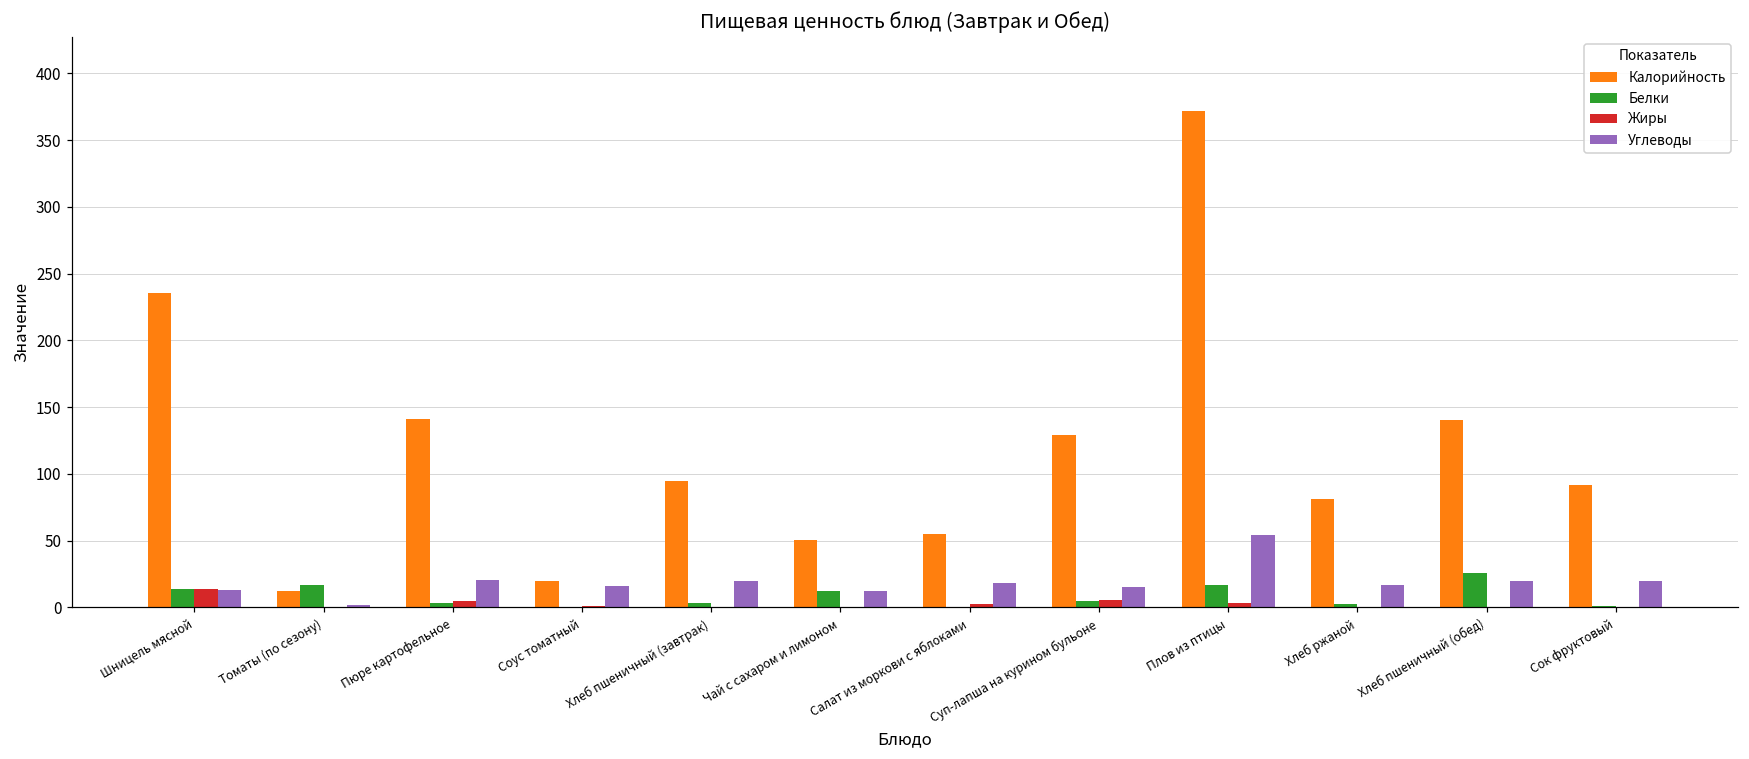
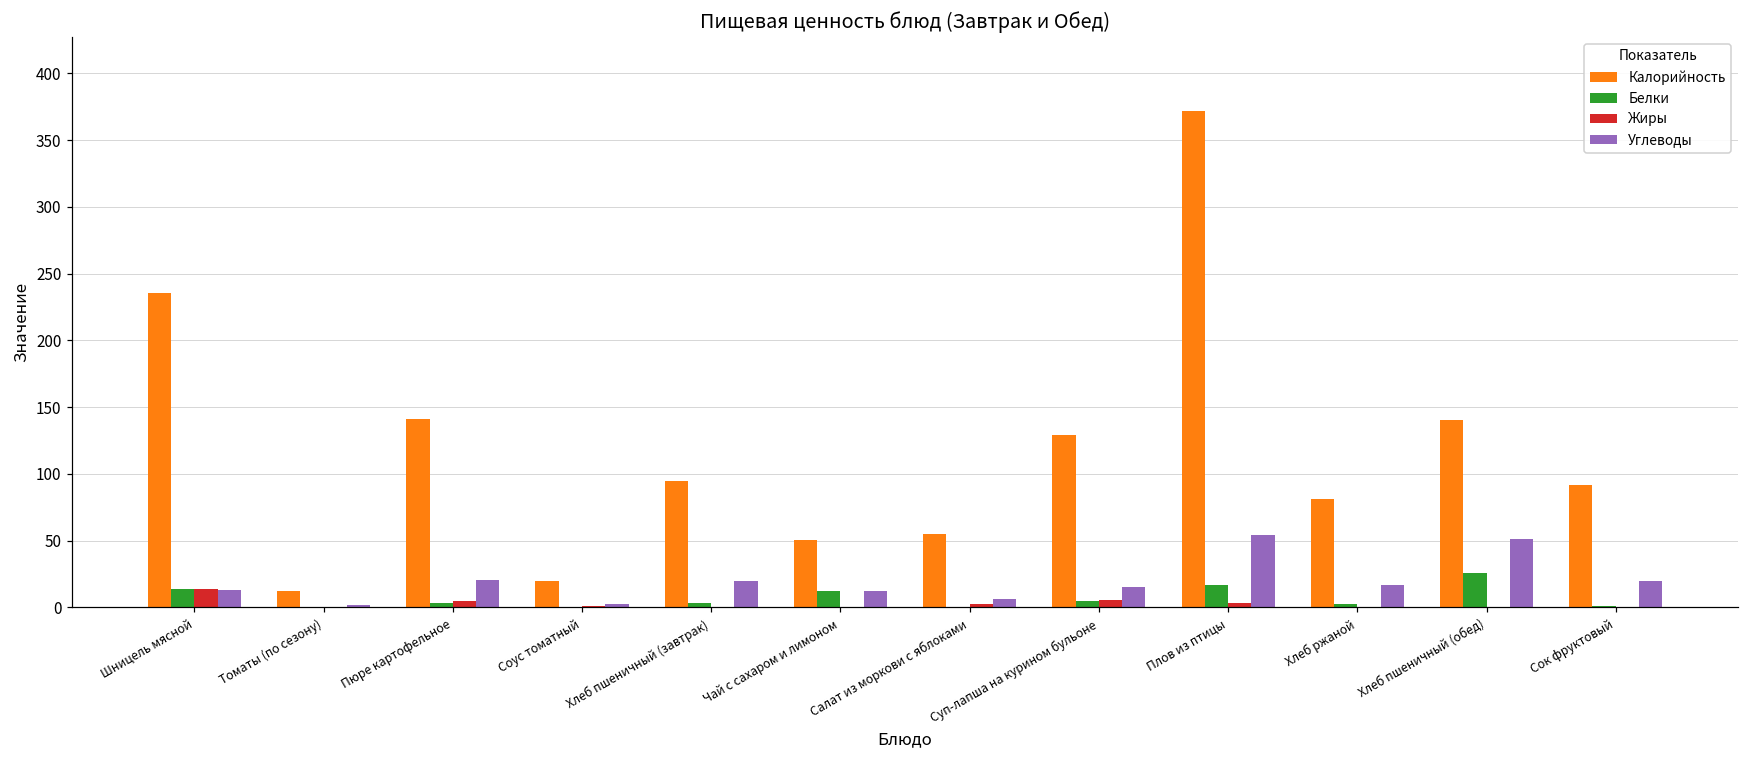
  {
    "Калорийность": {
      "Шницель мясной": 236,
      "Томаты (по сезону)": 12,
      "Пюре картофельное": 141,
      "Соус томатный": 20,
      "Хлеб пшеничный (завтрак)": 95,
      "Чай с сахаром и лимоном": 50,
      "Салат из моркови с яблоками": 55,
      "Суп-лапша на курином бульоне": 129,
      "Плов из птицы": 372,
      "Хлеб ржаной": 82,
      "Хлеб пшеничный (обед)": 141,
      "Сок фруктовый": 92
    },
    "Белки": {
      "Шницель мясной": 14,
-     "Томаты (по сезону)": 17,
+     "Томаты (по сезону)": 1,
      "Пюре картофельное": 3,
      "Хлеб пшеничный (завтрак)": 3,
      "Чай с сахаром и лимоном": 13,
      "Суп-лапша на курином бульоне": 5,
      "Плов из птицы": 17,
      "Хлеб ржаной": 3,
      "Хлеб пшеничный (обед)": 26
    },
    "Жиры": {
      "Шницель мясной": 14,
      "Пюре картофельное": 5,
      "Чай с сахаром и лимоном": 0,
      "Салат из моркови с яблоками": 3,
      "Суп-лапша на курином бульоне": 5,
      "Плов из птицы": 3
    },
    "Углеводы": {
      "Шницель мясной": 13,
      "Пюре картофельное": 21,
-     "Соус томатный": 16,
+     "Соус томатный": 3,
      "Хлеб пшеничный (завтрак)": 20,
      "Чай с сахаром и лимоном": 12,
-     "Салат из моркови с яблоками": 18,
+     "Салат из моркови с яблоками": 6,
      "Суп-лапша на курином бульоне": 16,
      "Плов из птицы": 55,
      "Хлеб ржаной": 17,
-     "Хлеб пшеничный (обед)": 20,
+     "Хлеб пшеничный (обед)": 52,
      "Сок фруктовый": 20
    }
  }
